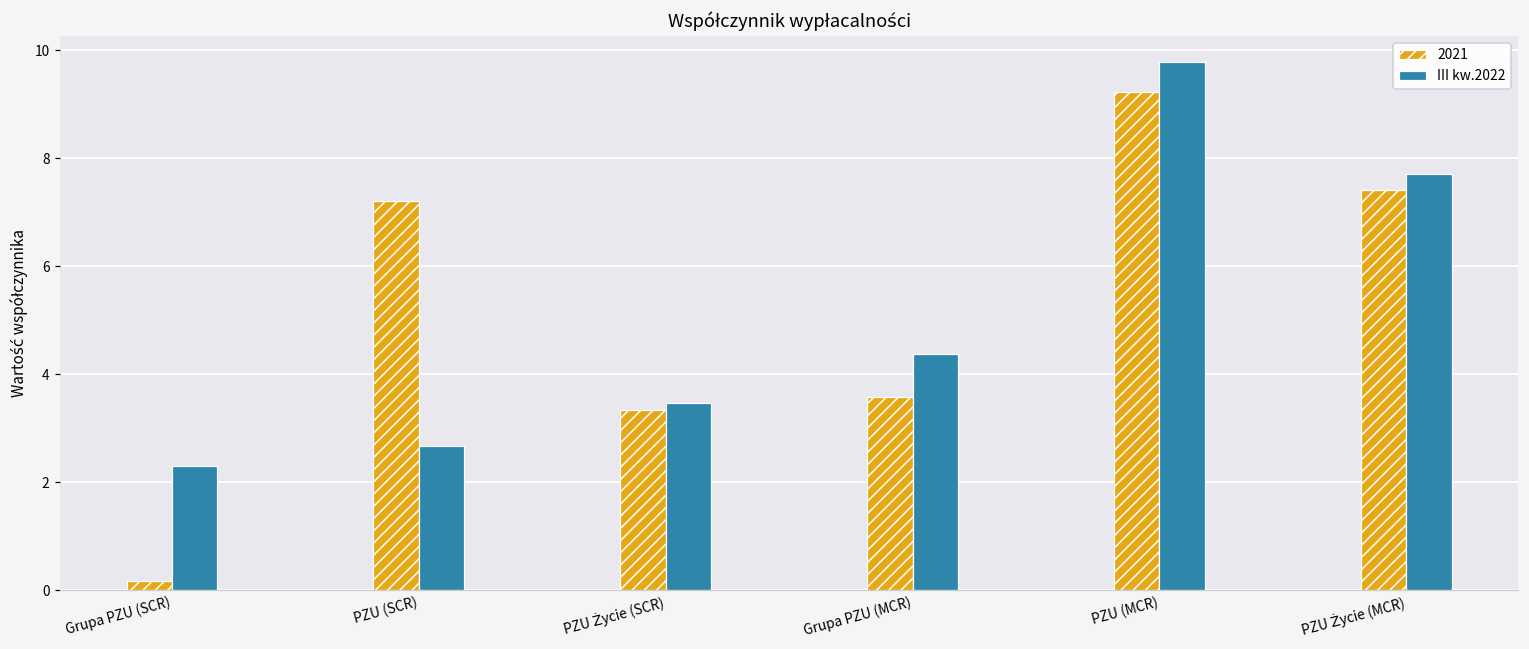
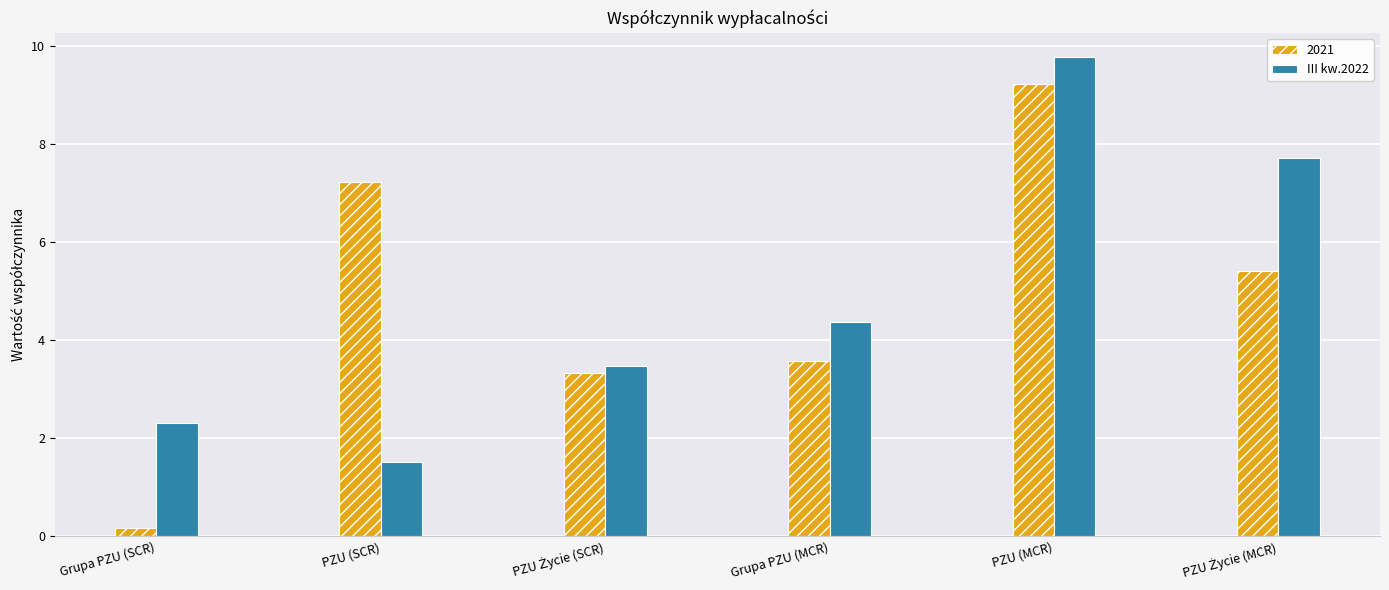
  {
    "2021": {
      "Grupa PZU (SCR)": 0.2,
      "PZU (SCR)": 7.2,
      "PZU Życie (SCR)": 3.3,
      "Grupa PZU (MCR)": 3.6,
      "PZU (MCR)": 9.2,
-     "PZU Życie (MCR)": 7.4
+     "PZU Życie (MCR)": 5.4
    },
    "III kw.2022": {
      "Grupa PZU (SCR)": 2.3,
-     "PZU (SCR)": 2.7,
+     "PZU (SCR)": 1.5,
      "PZU Życie (SCR)": 3.5,
      "Grupa PZU (MCR)": 4.4,
      "PZU (MCR)": 9.8,
      "PZU Życie (MCR)": 7.7
    }
  }
